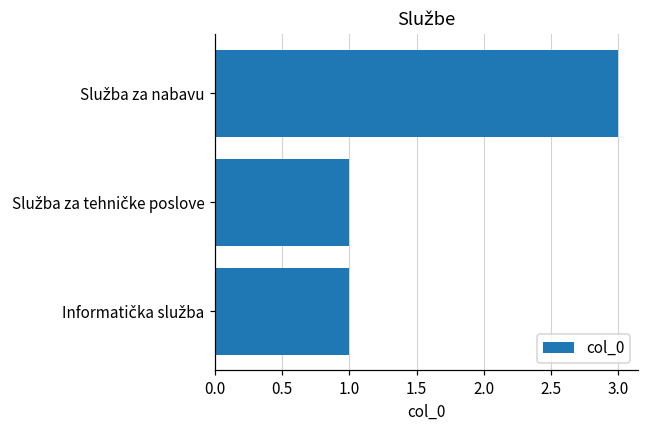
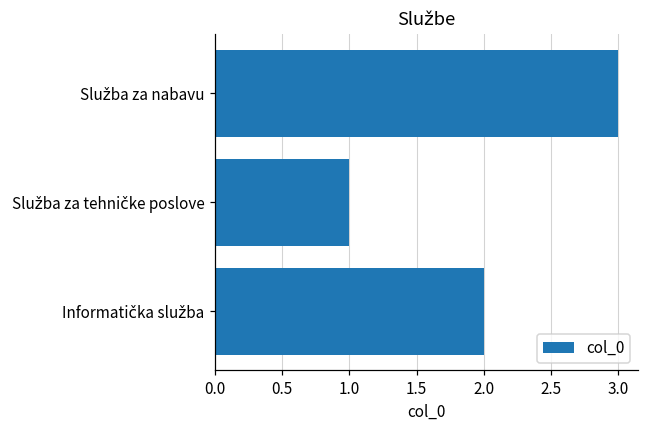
  {
    "Služba za nabavu": 3,
    "Služba za tehničke poslove": 1,
-   "Informatička služba": 1
+   "Informatička služba": 2
  }
